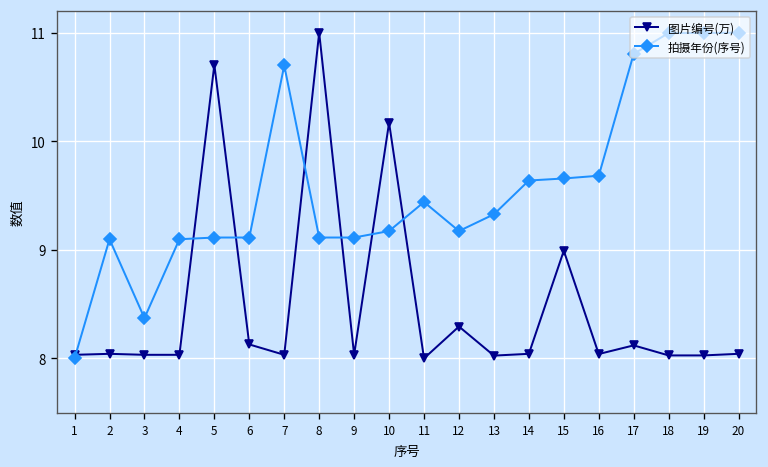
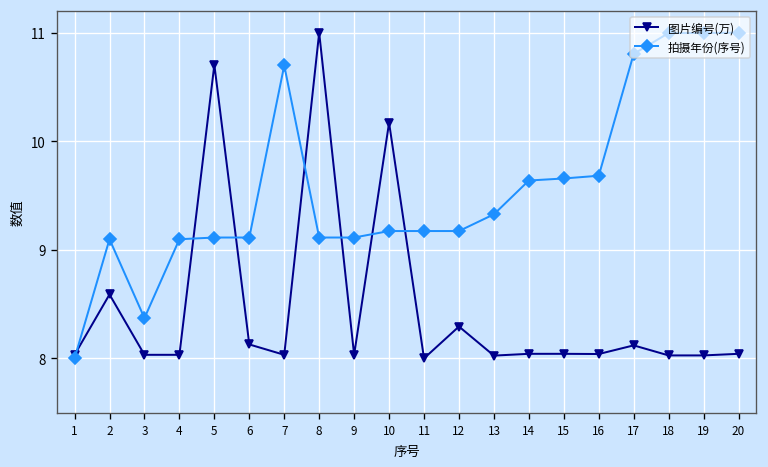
  {
    "图片编号(万)": {
      "1": 8.0,
-     "2": 8.0,
+     "2": 8.6,
      "3": 8.0,
      "4": 8.0,
      "5": 10.7,
      "6": 8.1,
      "7": 8.0,
      "8": 11.0,
      "9": 8.0,
      "10": 10.2,
      "11": 8.0,
      "12": 8.3,
      "13": 8.0,
      "14": 8.0,
-     "15": 9.0,
+     "15": 8.0,
      "16": 8.0,
      "17": 8.1,
      "18": 8.0,
      "19": 8.0,
      "20": 8.0
    },
    "拍摄年份(序号)": {
      "1": 8.0,
      "2": 9.1,
      "3": 8.4,
      "4": 9.1,
      "5": 9.1,
      "6": 9.1,
      "7": 10.7,
      "8": 9.1,
      "9": 9.1,
      "10": 9.2,
-     "11": 9.4,
+     "11": 9.2,
      "12": 9.2,
      "13": 9.3,
      "14": 9.6,
      "15": 9.7,
      "16": 9.7
    }
  }
